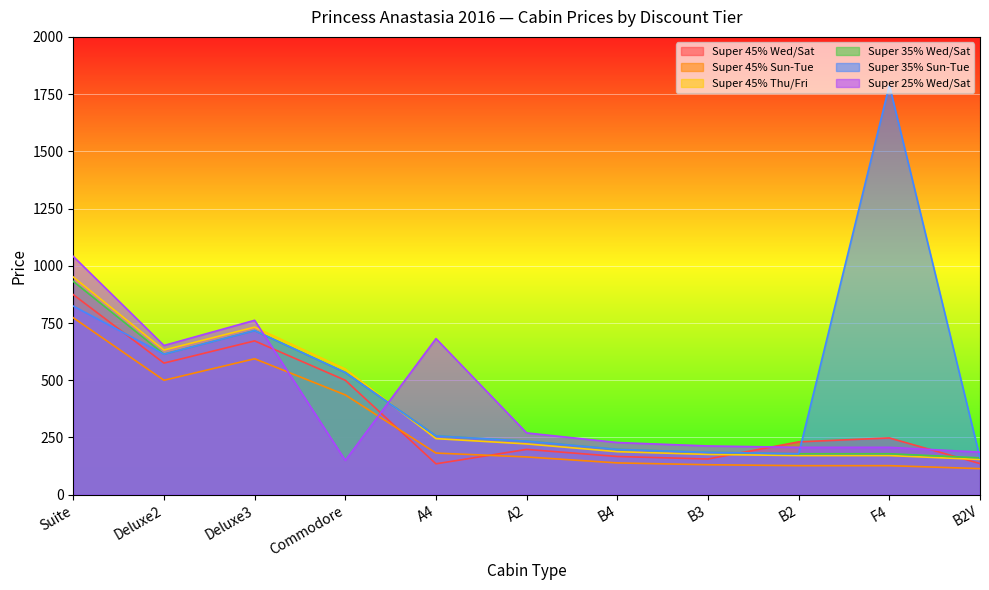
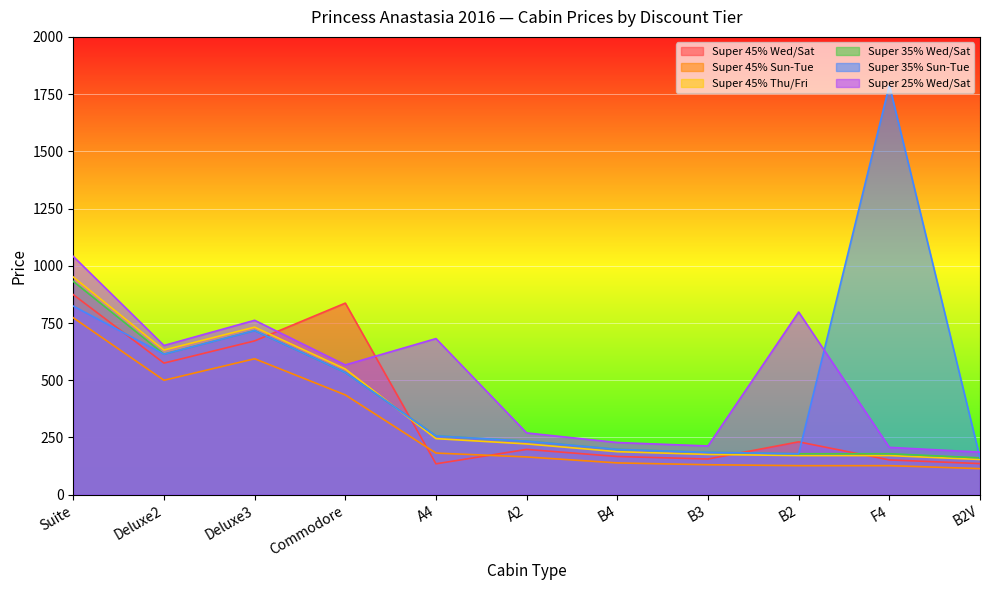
  {
    "Super 45% Wed/Sat": {
      "Suite": 870,
      "Deluxe2": 580,
      "Deluxe3": 670,
-     "Commodore": 500,
+     "Commodore": 840,
      "A4": 140,
      "A2": 200,
      "B4": 170,
      "B3": 160,
      "B2": 230,
-     "F4": 250,
+     "F4": 150,
      "B2V": 140
    },
    "Super 35% Wed/Sat": {
      "Suite": 930
    },
    "Super 35% Sun-Tue": {
      "Suite": 820
    },
    "Super 25% Wed/Sat": {
      "Suite": 1040,
      "Deluxe2": 650,
      "Deluxe3": 760,
-     "Commodore": 150,
+     "Commodore": 570,
      "A4": 680,
      "A2": 270,
      "B4": 230,
      "B3": 210,
-     "B2": 210,
+     "B2": 800,
      "F4": 210,
      "B2V": 190
    }
  }
